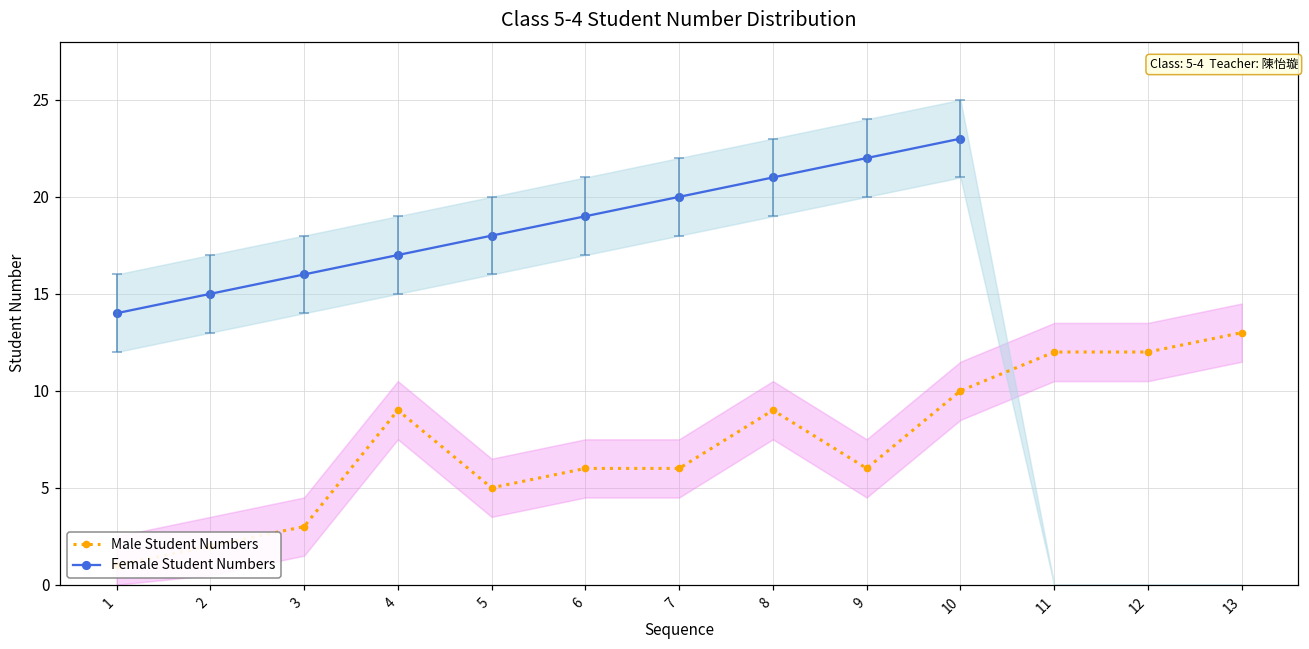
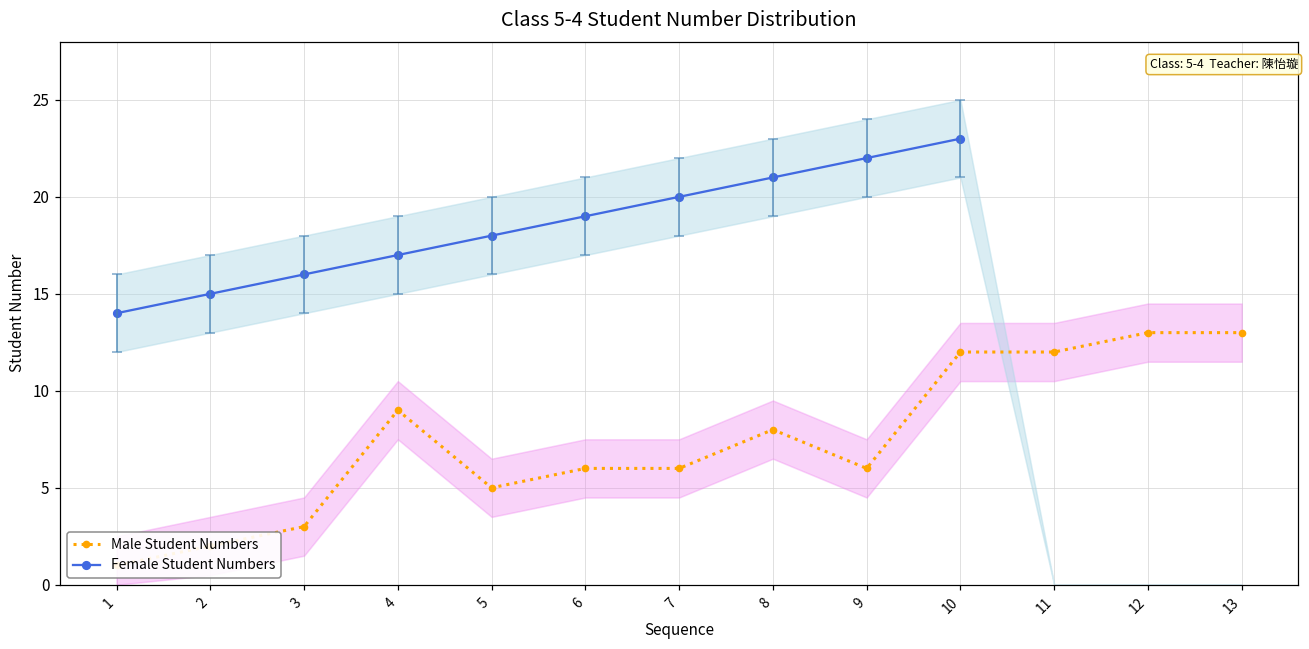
  {
    "Male Student Numbers": {
      "3": 3,
      "4": 9,
      "5": 5,
      "6": 6,
      "7": 6,
-     "8": 9,
+     "8": 8,
      "9": 6,
-     "10": 10,
+     "10": 12,
      "11": 12,
-     "12": 12,
+     "12": 13,
      "13": 13
    }
  }
